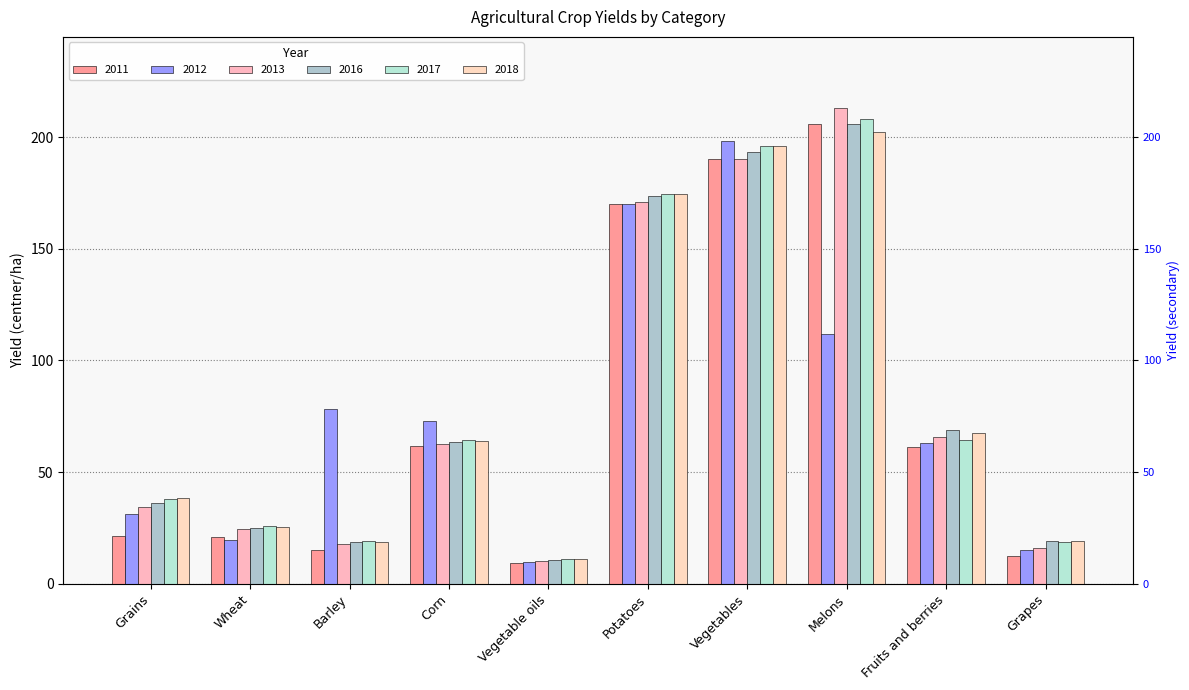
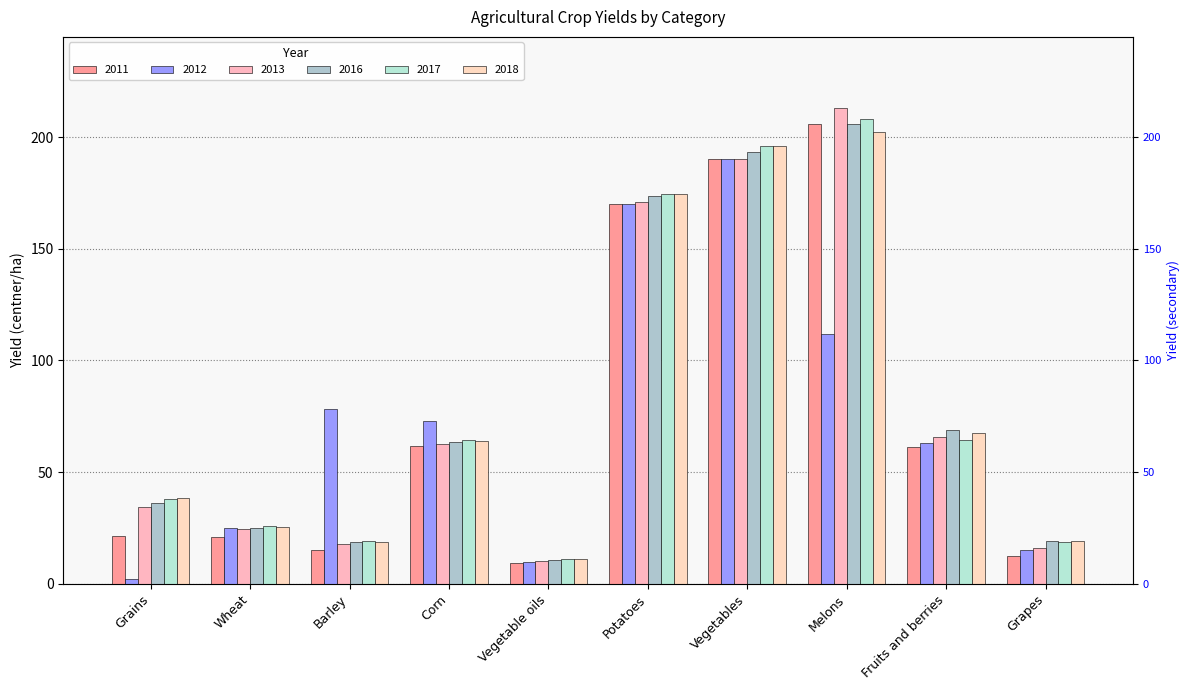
  {
    "2012": {
-     "Grains": 31,
-     "Wheat": 20,
+     "Grains": 2,
+     "Wheat": 25,
      "Barley": 78,
      "Corn": 73,
      "Vegetable oils": 10,
      "Potatoes": 170,
-     "Vegetables": 198,
+     "Vegetables": 190,
      "Melons": 112,
      "Fruits and berries": 63,
      "Grapes": 15
    }
  }
